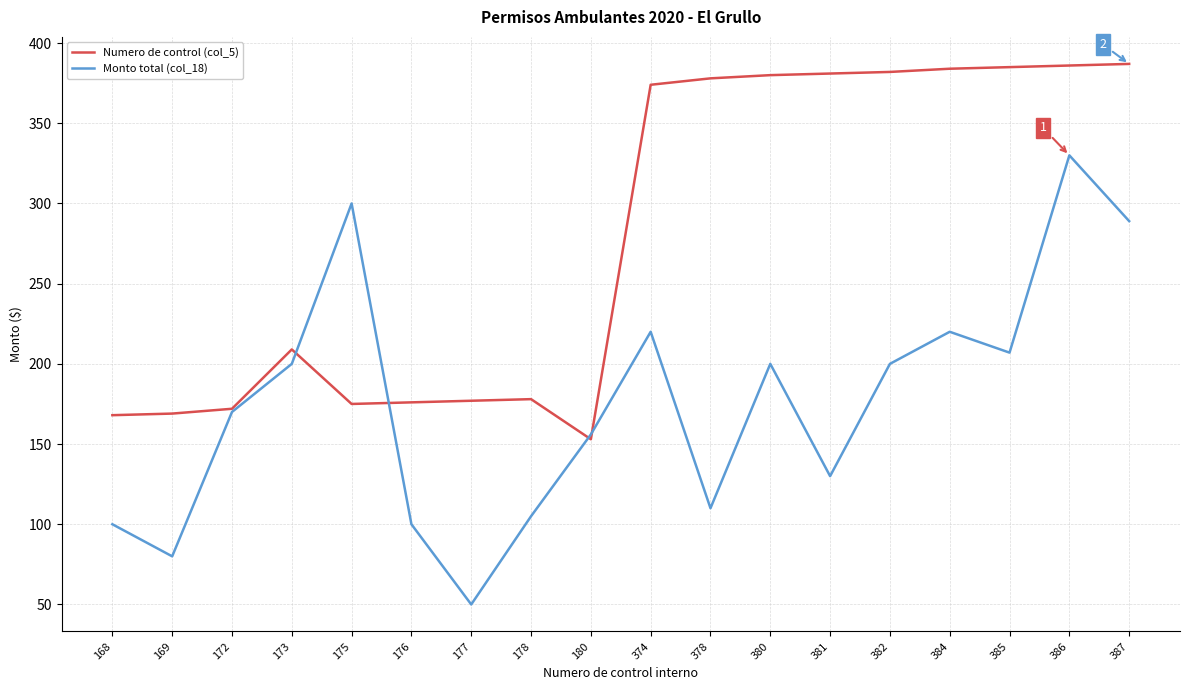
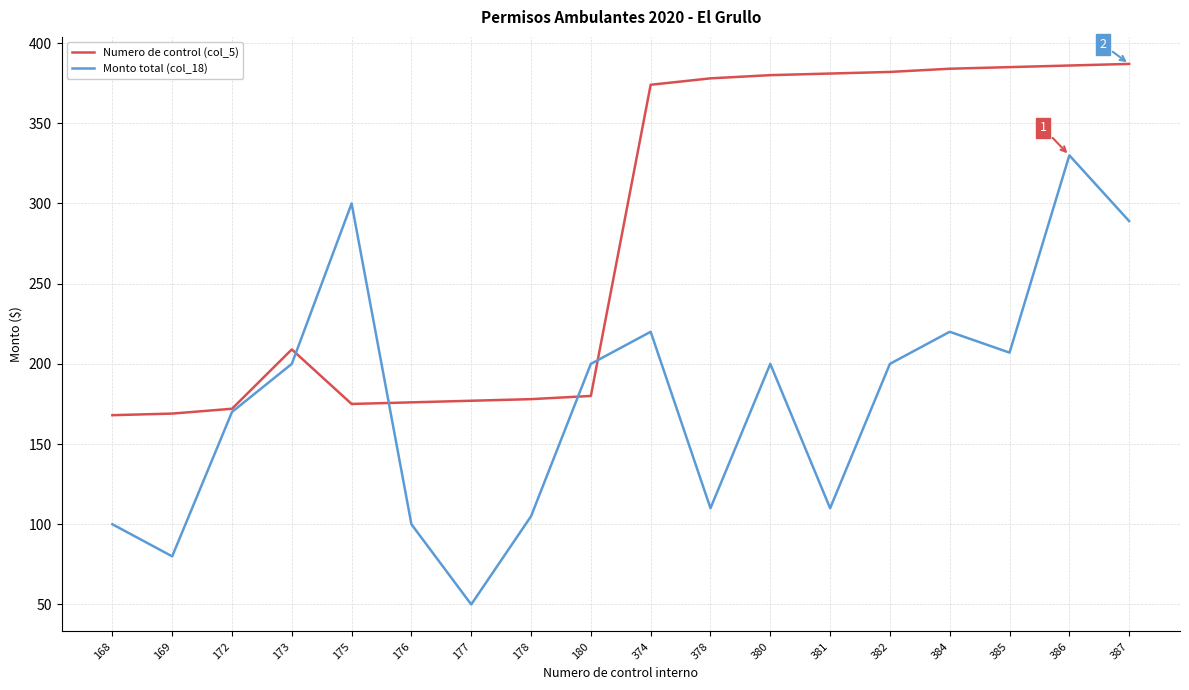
  {
    "Numero de control (col_5)": {
      "168": 168,
      "169": 169,
      "172": 172,
      "173": 209,
      "175": 175,
      "176": 176,
      "177": 177,
      "178": 178,
-     "180": 153,
+     "180": 180,
      "374": 374,
      "378": 378,
      "380": 380,
      "381": 381,
      "382": 382,
      "384": 384,
      "385": 385,
      "386": 386,
      "387": 387
    },
    "Monto total (col_18)": {
      "168": 100,
      "169": 80,
      "172": 170,
      "173": 200,
      "175": 300,
      "176": 100,
      "177": 50,
      "178": 105,
-     "180": 156,
+     "180": 200,
      "374": 220,
      "378": 110,
      "380": 200,
-     "381": 130,
+     "381": 110,
      "382": 200,
      "384": 220,
      "385": 207,
      "386": 330,
      "387": 289
    }
  }
